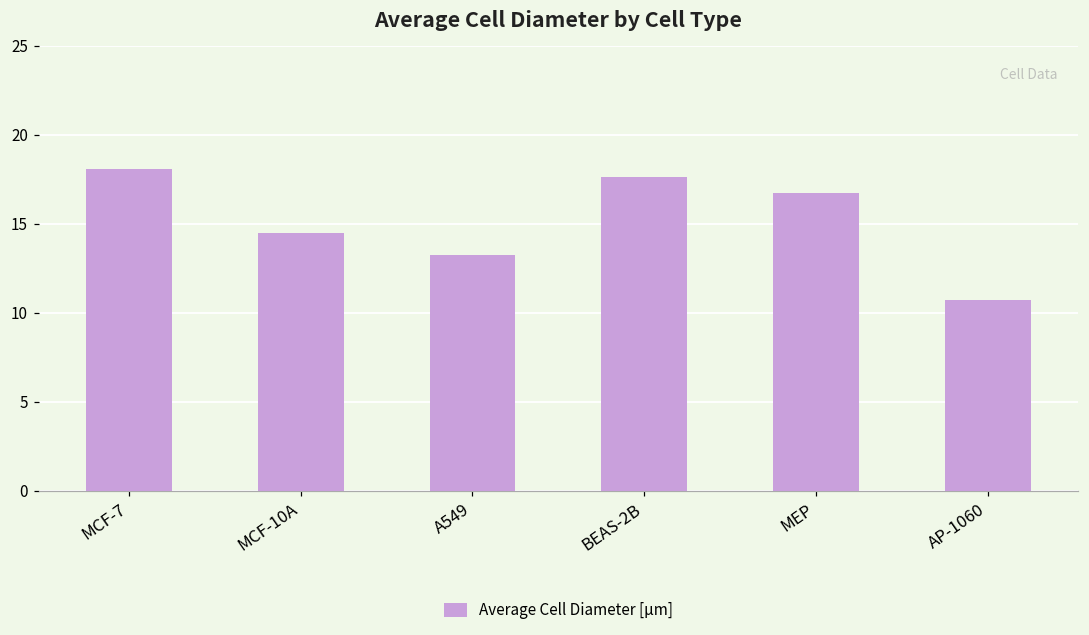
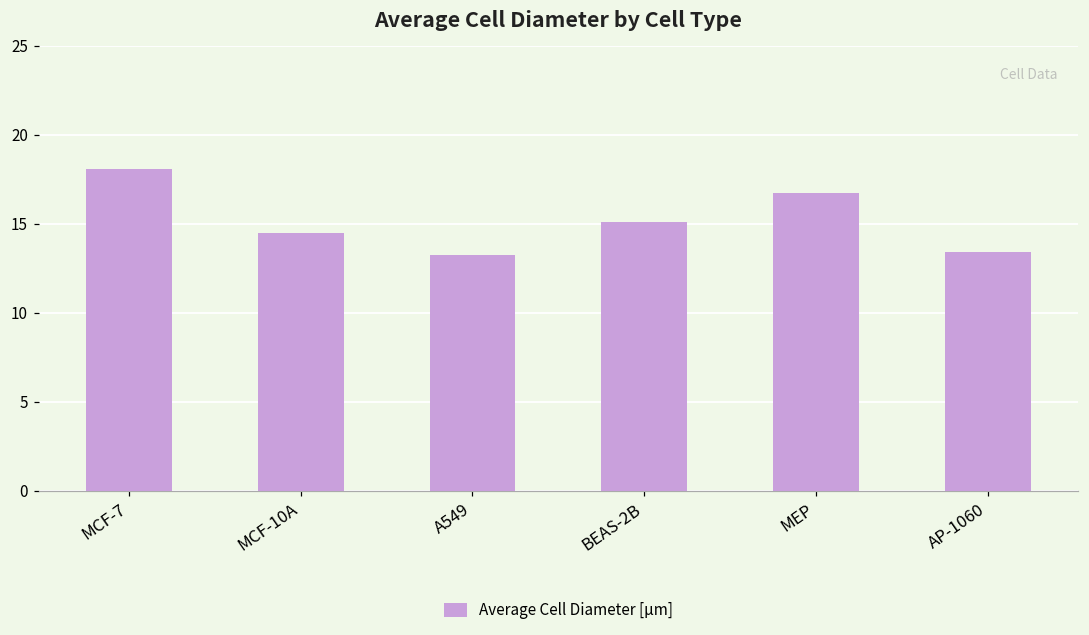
  {
    "MCF-7": 18.1,
    "MCF-10A": 14.5,
    "A549": 13.3,
-   "BEAS-2B": 17.6,
+   "BEAS-2B": 15.1,
    "MEP": 16.7,
-   "AP-1060": 10.7
+   "AP-1060": 13.4
  }
